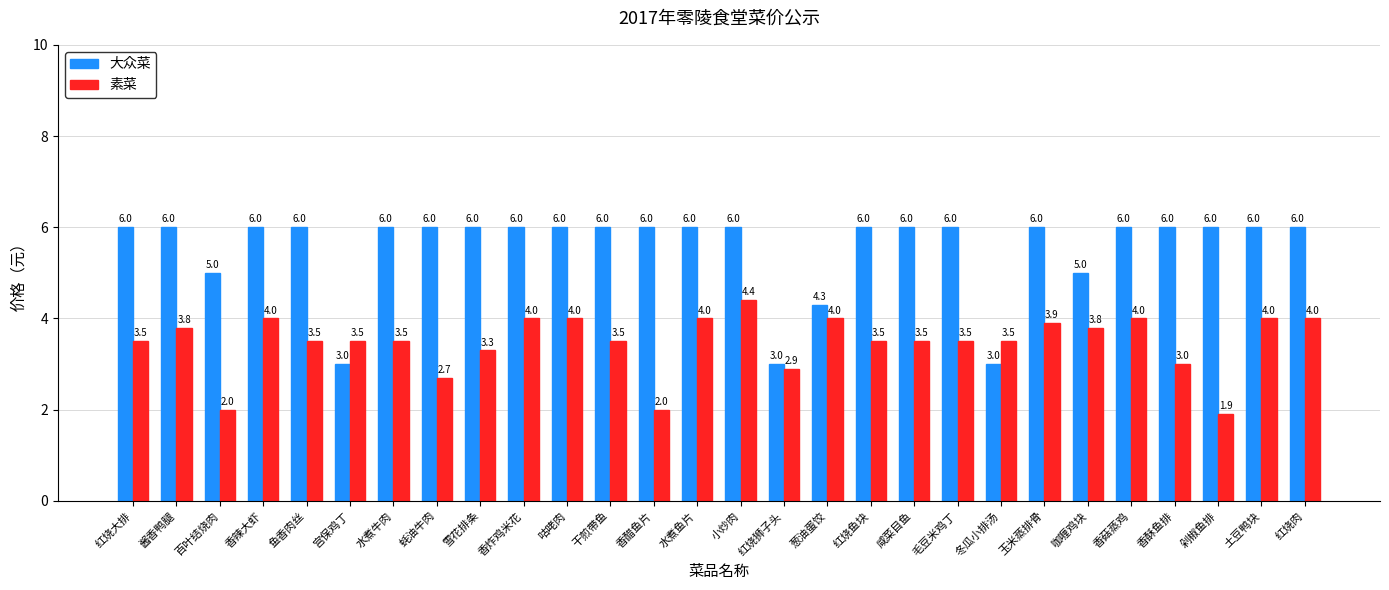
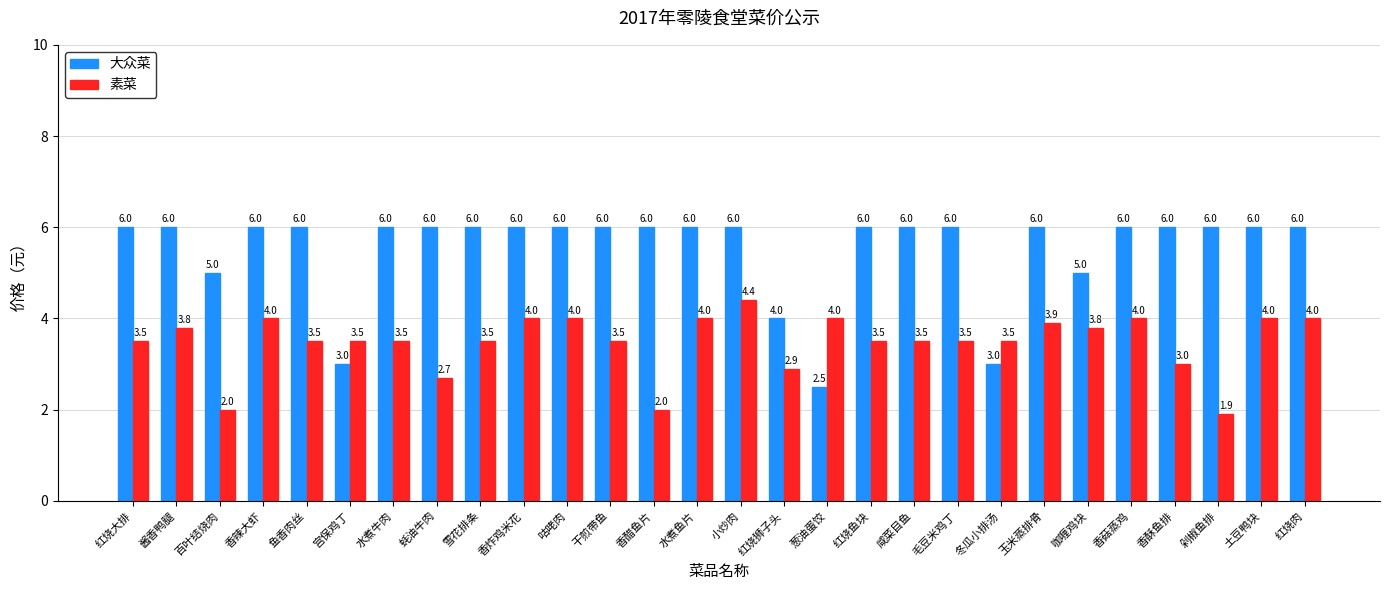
  {
    "大众菜": {
      "红烧大排": 6.0,
      "酱香鸭腿": 6.0,
      "百叶结烧肉": 5.0,
      "香辣大虾": 6.0,
      "鱼香肉丝": 6.0,
      "宫保鸡丁": 3.0,
      "水煮牛肉": 6.0,
      "蚝油牛肉": 6.0,
      "雪花排条": 6.0,
      "香炸鸡米花": 6.0,
      "咕咾肉": 6.0,
      "干煎带鱼": 6.0,
      "香醋鱼片": 6.0,
      "水煮鱼片": 6.0,
      "小炒肉": 6.0,
-     "红烧狮子头": 3.0,
-     "葱油蛋饺": 4.3,
+     "红烧狮子头": 4.0,
+     "葱油蛋饺": 2.5,
      "红烧鱼块": 6.0,
      "咸菜目鱼": 6.0,
      "毛豆米鸡丁": 6.0,
      "冬瓜小排汤": 3.0,
      "玉米蒸排骨": 6.0,
      "咖喱鸡块": 5.0,
      "香菇蒸鸡": 6.0,
      "香酥鱼排": 6.0,
      "剁椒鱼排": 6.0,
      "土豆鸭块": 6.0,
      "红烧肉": 6.0
    },
    "素菜": {
      "红烧大排": 3.5,
      "酱香鸭腿": 3.8,
      "百叶结烧肉": 2.0,
      "香辣大虾": 4.0,
      "鱼香肉丝": 3.5,
      "宫保鸡丁": 3.5,
      "水煮牛肉": 3.5,
      "蚝油牛肉": 2.7,
-     "雪花排条": 3.3,
+     "雪花排条": 3.5,
      "香炸鸡米花": 4.0,
      "咕咾肉": 4.0,
      "干煎带鱼": 3.5,
      "香醋鱼片": 2.0,
      "水煮鱼片": 4.0,
      "小炒肉": 4.4,
      "红烧狮子头": 2.9,
      "葱油蛋饺": 4.0,
      "红烧鱼块": 3.5,
      "咸菜目鱼": 3.5,
      "毛豆米鸡丁": 3.5,
      "冬瓜小排汤": 3.5,
      "玉米蒸排骨": 3.9,
      "咖喱鸡块": 3.8,
      "香菇蒸鸡": 4.0,
      "香酥鱼排": 3.0,
      "剁椒鱼排": 1.9,
      "土豆鸭块": 4.0,
      "红烧肉": 4.0
    }
  }
